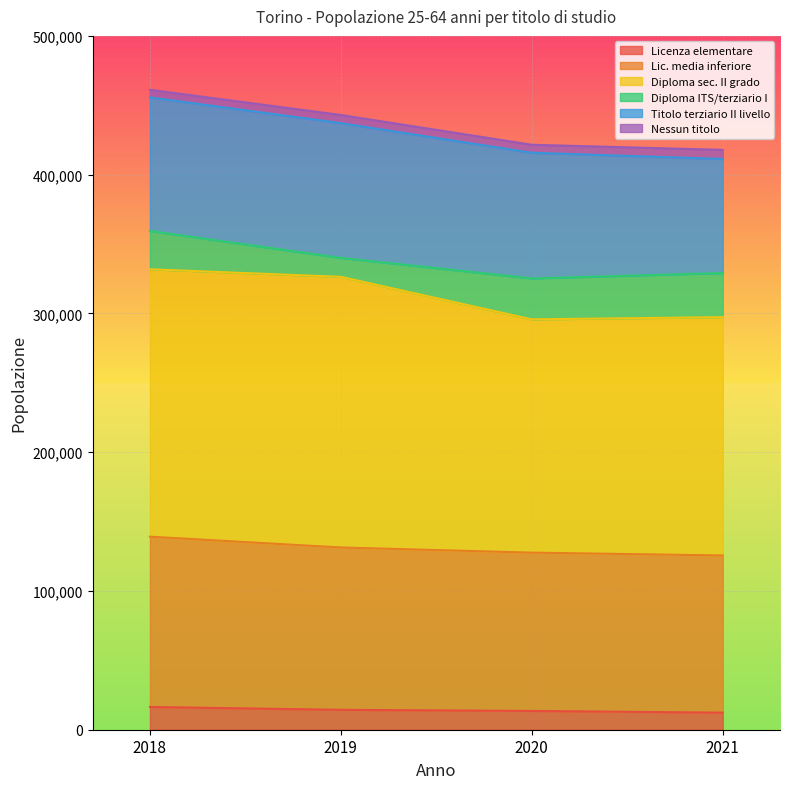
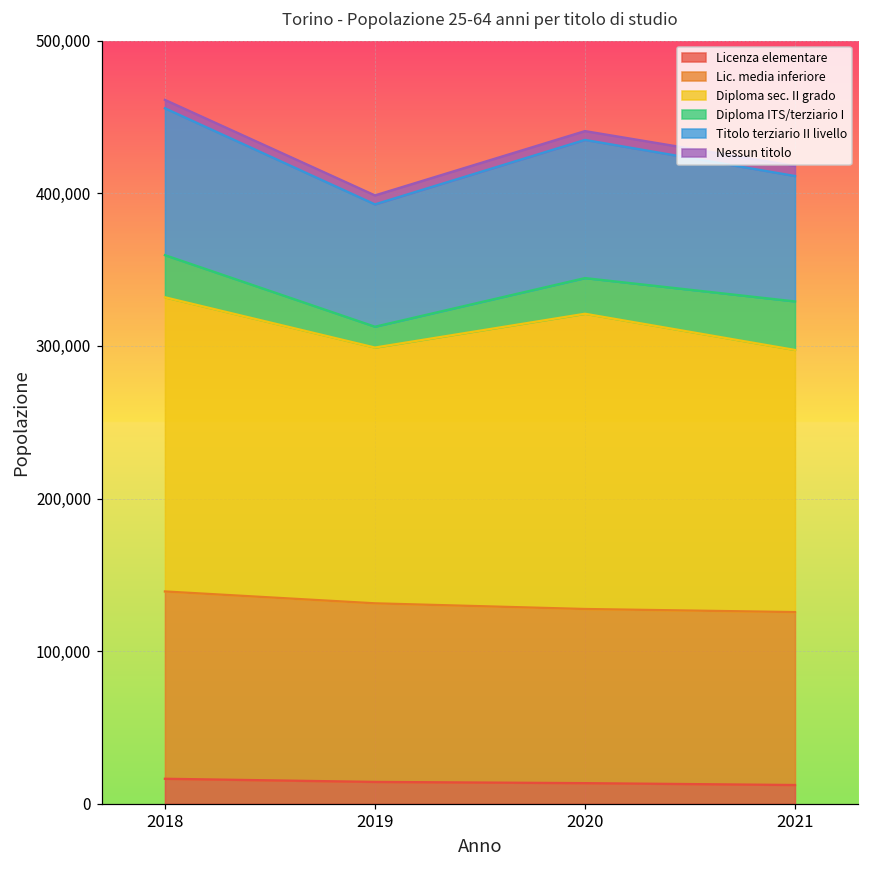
  {
    "Diploma sec. II grado": {
      "2018": "193,000",
-     "2019": "195,000",
-     "2020": "168,000",
+     "2019": "168,000",
+     "2020": "193,000",
      "2021": "172,000"
    },
    "Diploma ITS/terziario I": {
      "2018": "28,000",
      "2019": "14,000",
-     "2020": "30,000",
+     "2020": "23,000",
      "2021": "32,000"
    },
    "Titolo terziario II livello": {
      "2018": "96,000",
-     "2019": "97,000",
+     "2019": "80,000",
      "2020": "91,000",
      "2021": "82,000"
    },
    "Nessun titolo": {
      "2018": "6,000",
      "2019": "6,000",
      "2020": "6,000",
      "2021": "7,000"
    }
  }
